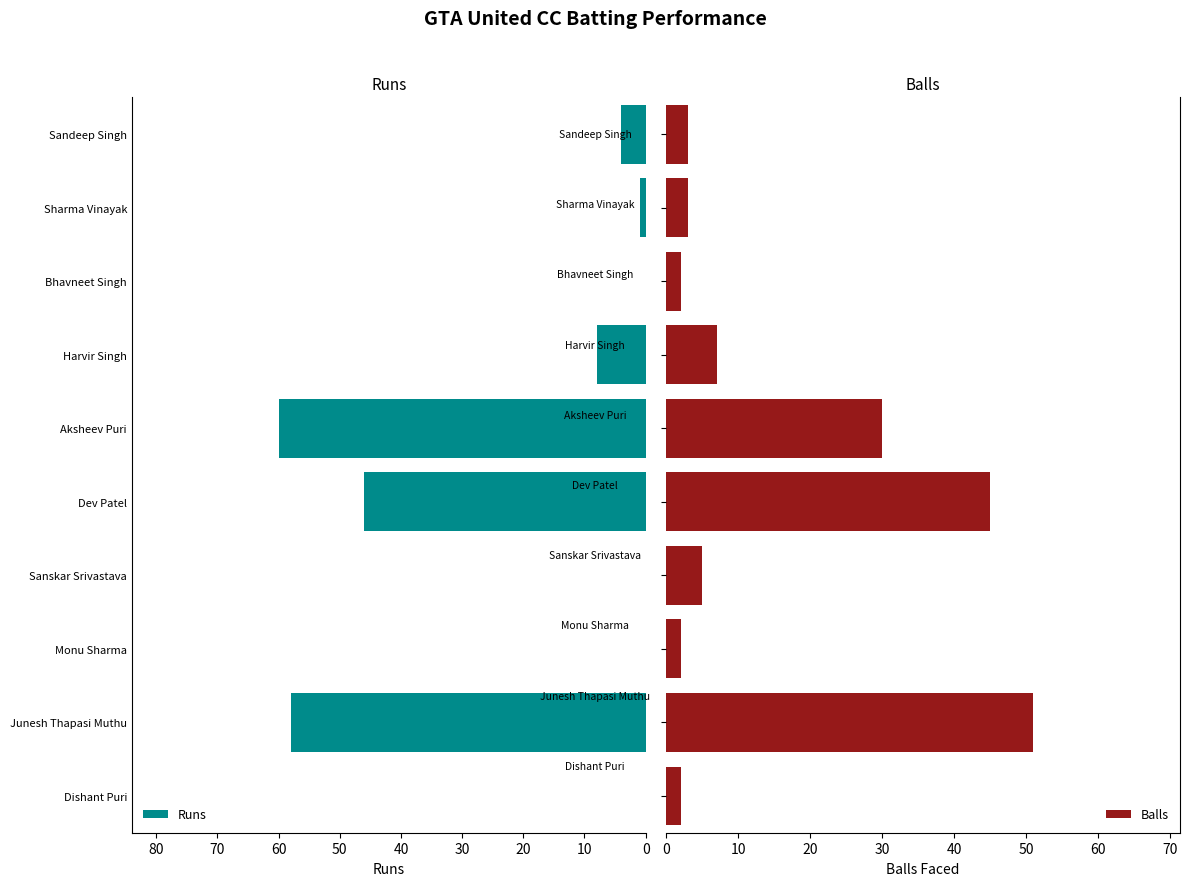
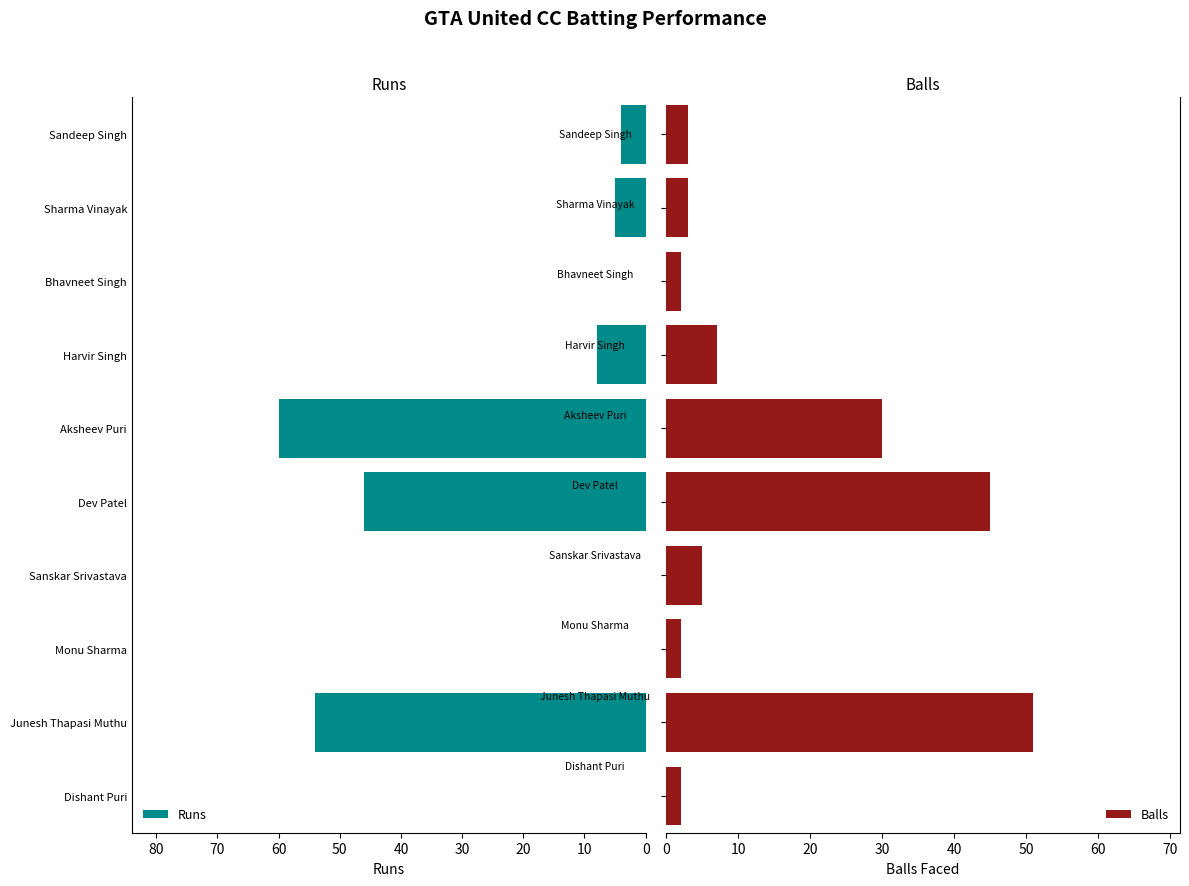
  {
    "Runs": {
      "Sandeep Singh": 4,
-     "Sharma Vinayak": 1,
+     "Sharma Vinayak": 5,
      "Bhavneet Singh": 0,
      "Harvir Singh": 8,
      "Aksheev Puri": 60,
      "Dev Patel": 46,
      "Sanskar Srivastava": 0,
      "Monu Sharma": 0,
-     "Junesh Thapasi Muthu": 58,
+     "Junesh Thapasi Muthu": 54,
      "Dishant Puri": 0
    }
  }
